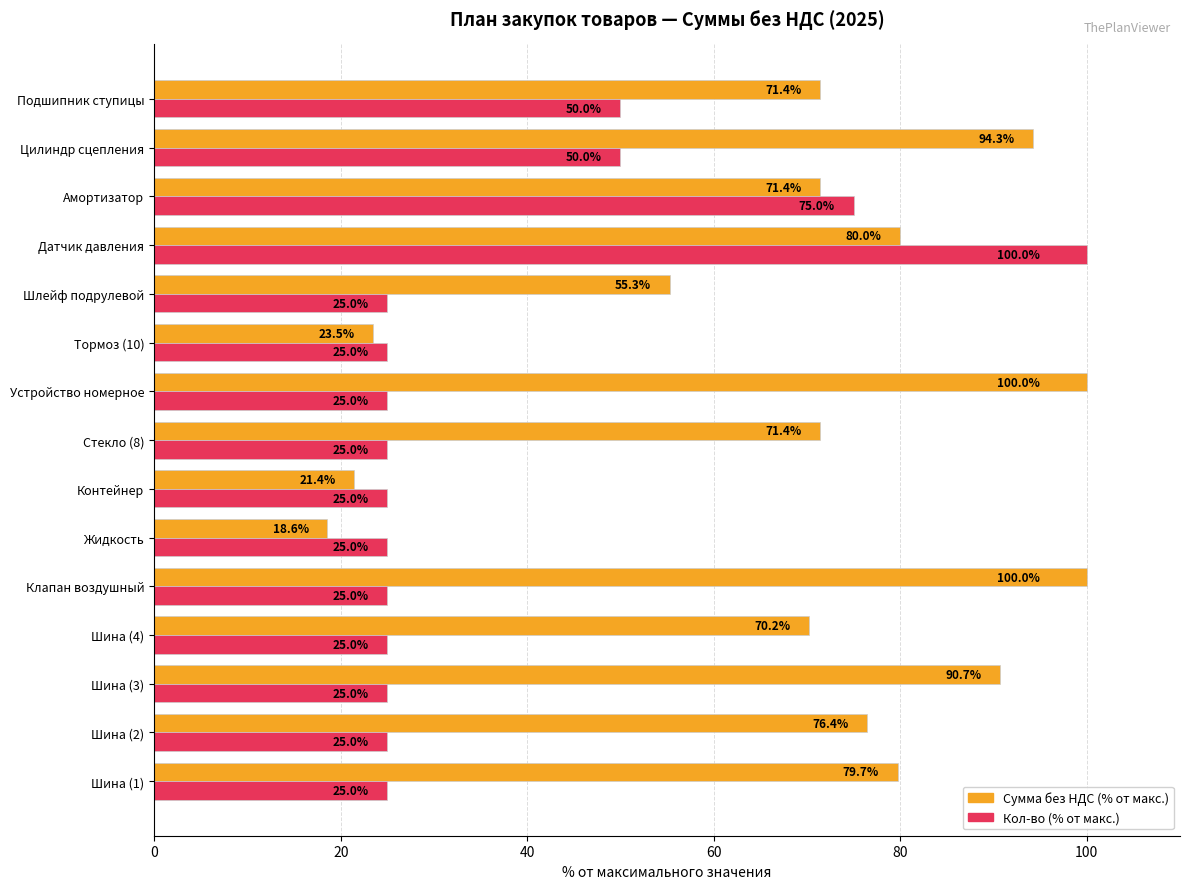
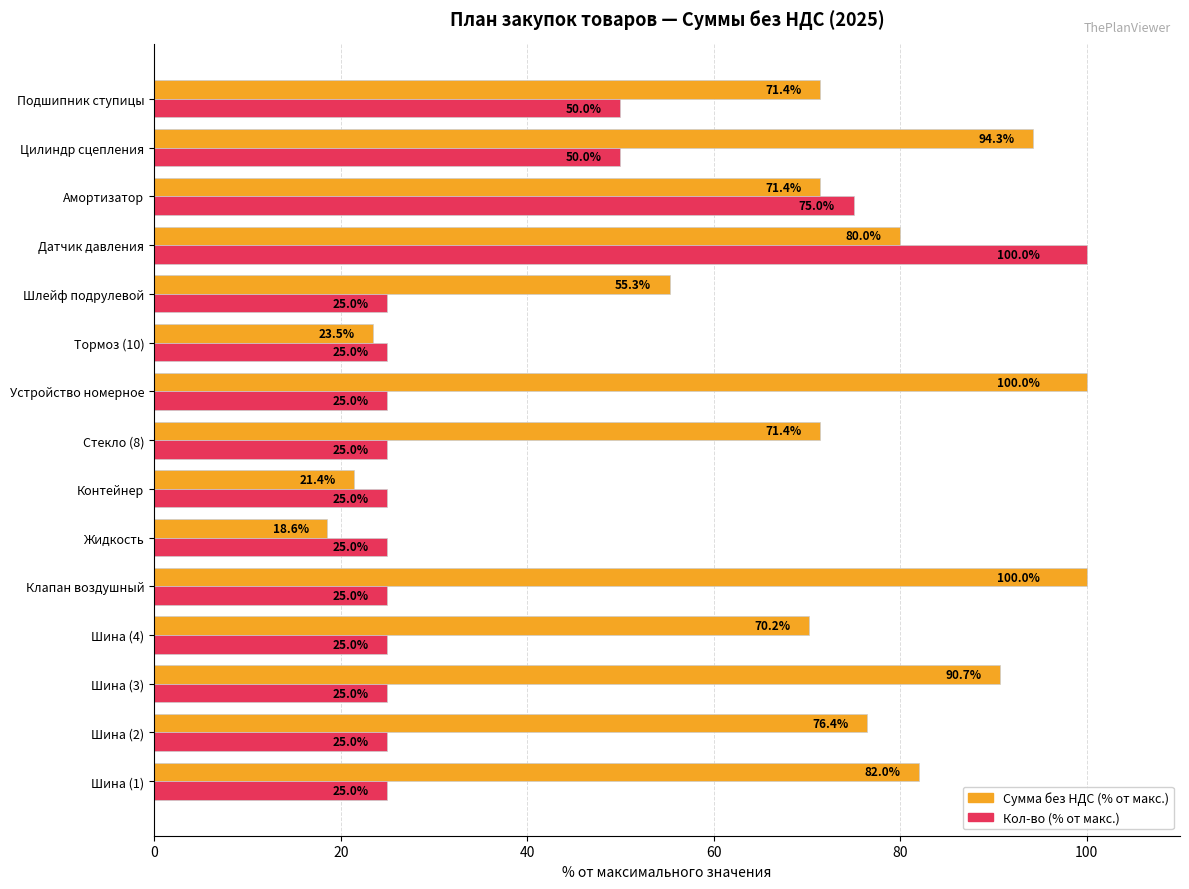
  {
    "Сумма без НДС (% от макс.)": {
      "Подшипник ступицы": "71.4%",
      "Цилиндр сцепления": "94.3%",
      "Амортизатор": "71.4%",
      "Датчик давления": "80.0%",
      "Шлейф подрулевой": "55.3%",
      "Тормоз (10)": "23.5%",
      "Устройство номерное": "100.0%",
      "Стекло (8)": "71.4%",
      "Контейнер": "21.4%",
      "Жидкость": "18.6%",
      "Клапан воздушный": "100.0%",
      "Шина (4)": "70.2%",
      "Шина (3)": "90.7%",
      "Шина (2)": "76.4%",
-     "Шина (1)": "79.7%"
+     "Шина (1)": "82.0%"
    },
    "Кол-во (% от макс.)": {
      "Подшипник ступицы": "50.0%",
      "Цилиндр сцепления": "50.0%",
      "Амортизатор": "75.0%",
      "Датчик давления": "100.0%",
      "Шлейф подрулевой": "25.0%",
      "Тормоз (10)": "25.0%",
      "Устройство номерное": "25.0%",
      "Стекло (8)": "25.0%",
      "Контейнер": "25.0%",
      "Жидкость": "25.0%",
      "Клапан воздушный": "25.0%",
      "Шина (4)": "25.0%",
      "Шина (3)": "25.0%",
      "Шина (2)": "25.0%",
      "Шина (1)": "25.0%"
    }
  }
